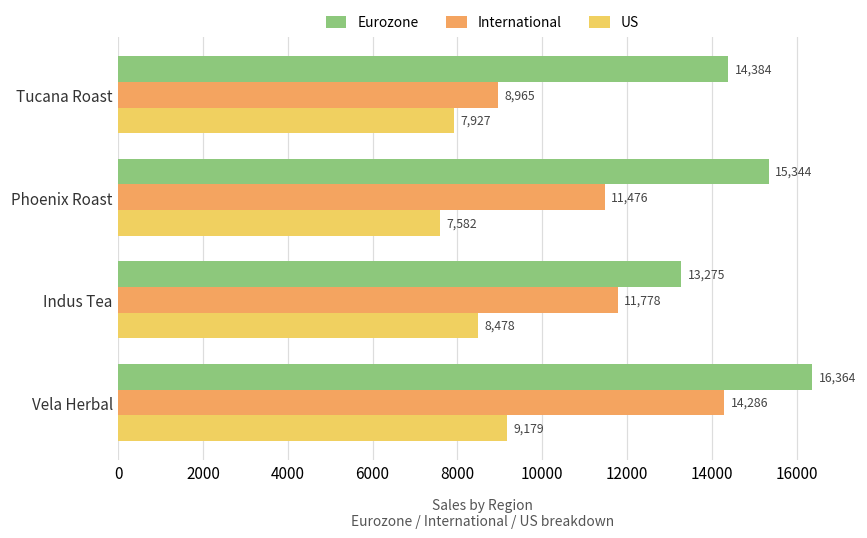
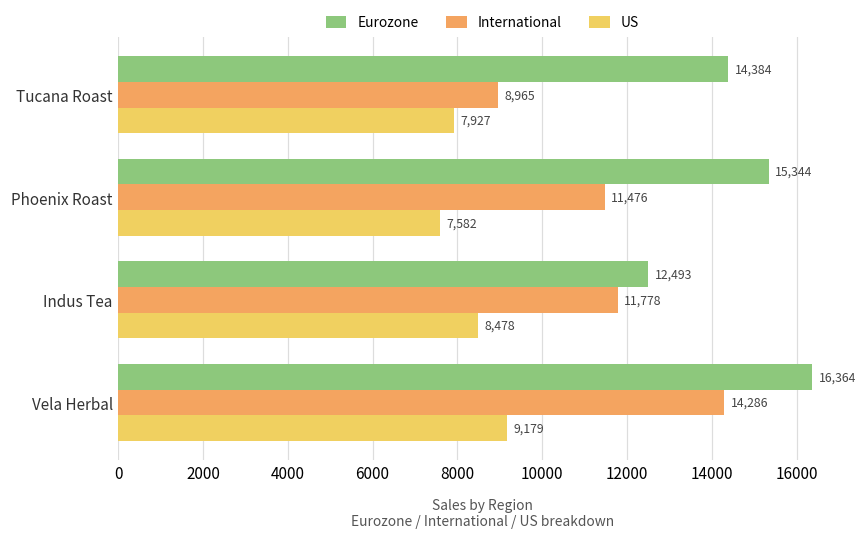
  {
    "Eurozone": {
      "Tucana Roast": "14,384",
      "Phoenix Roast": "15,344",
-     "Indus Tea": "13,275",
+     "Indus Tea": "12,493",
      "Vela Herbal": "16,364"
    }
  }
